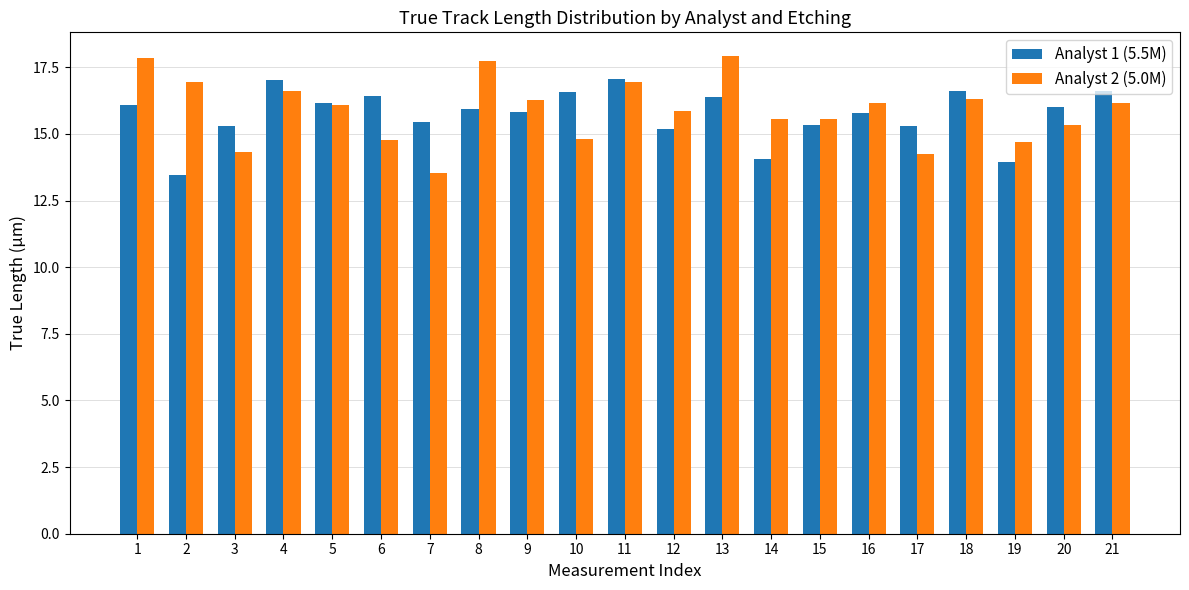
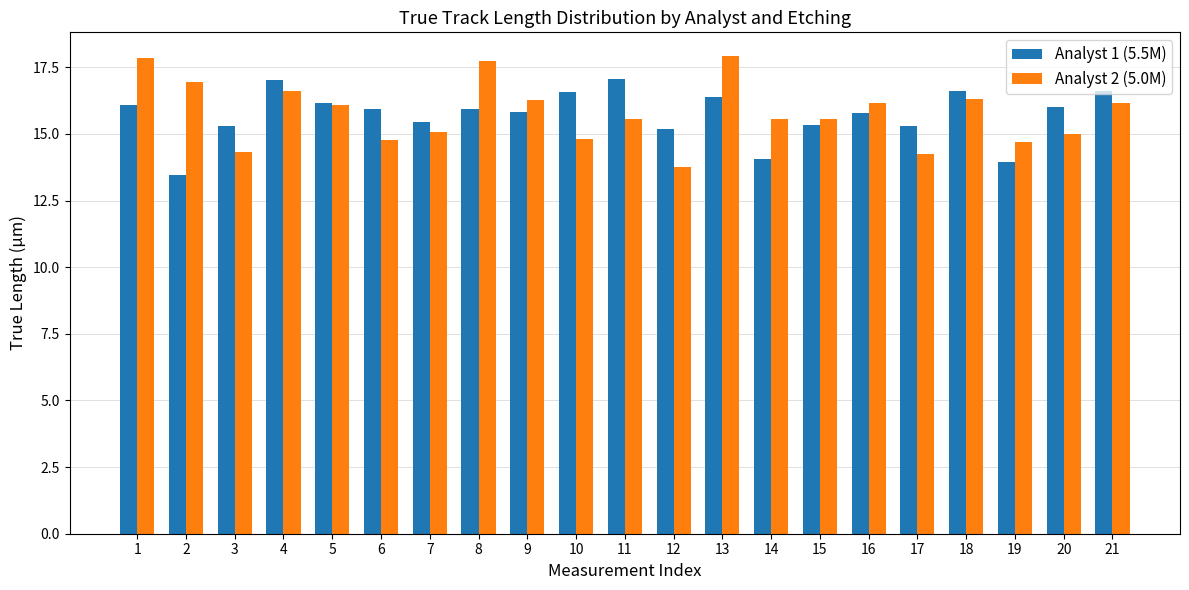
  {
    "Analyst 1 (5.5M)": {
      "1": 16.1,
      "2": 13.5,
      "3": 15.3,
      "4": 17.0,
      "5": 16.2,
-     "6": 16.4,
+     "6": 15.9,
      "7": 15.5,
      "8": 15.9,
      "9": 15.8,
      "10": 16.6,
      "11": 17.1,
      "12": 15.2,
      "13": 16.4,
      "14": 14.1,
      "15": 15.4,
      "16": 15.8,
      "17": 15.3,
      "18": 16.6,
      "19": 14.0,
      "20": 16.0
    },
    "Analyst 2 (5.0M)": {
      "1": 17.8,
      "2": 17.0,
      "3": 14.3,
      "4": 16.6,
      "5": 16.1,
      "6": 14.8,
-     "7": 13.6,
+     "7": 15.1,
      "8": 17.8,
      "9": 16.3,
      "10": 14.8,
-     "11": 17.0,
-     "12": 15.9,
+     "11": 15.6,
+     "12": 13.8,
      "13": 17.9,
      "14": 15.6,
      "15": 15.5,
      "16": 16.2,
      "17": 14.2,
      "18": 16.3,
      "19": 14.7,
-     "20": 15.4,
+     "20": 15.0,
      "21": 16.2
    }
  }
